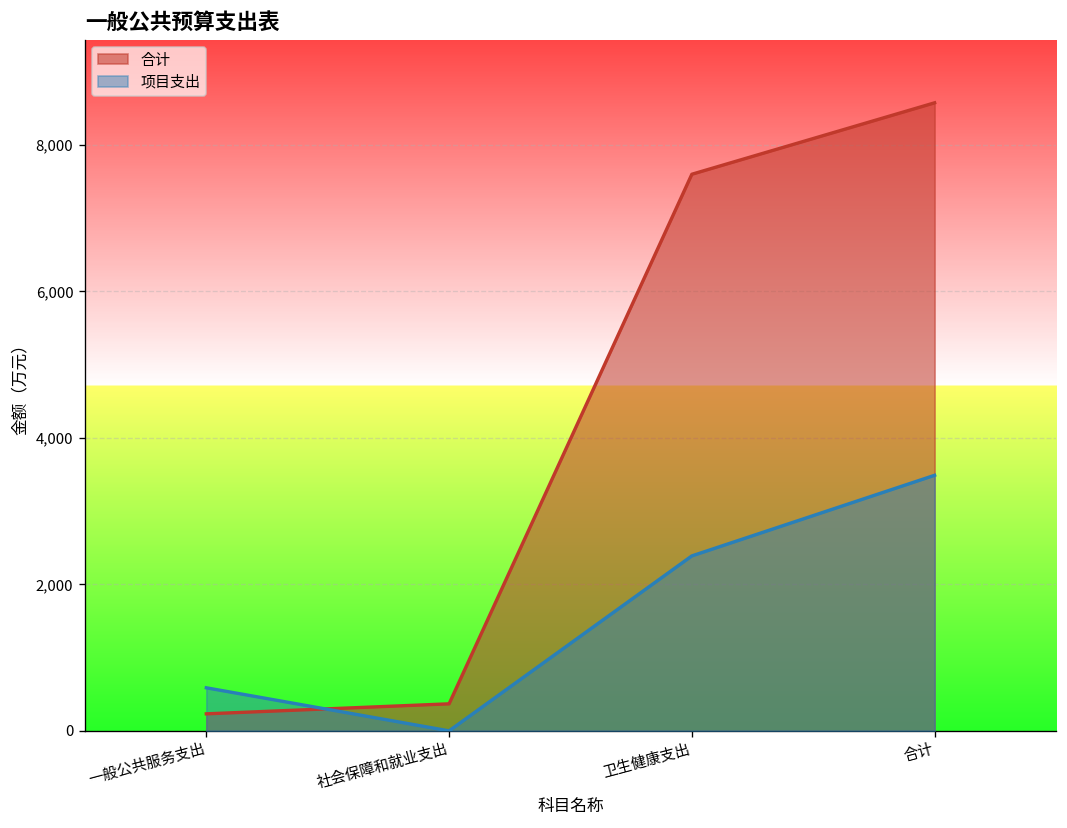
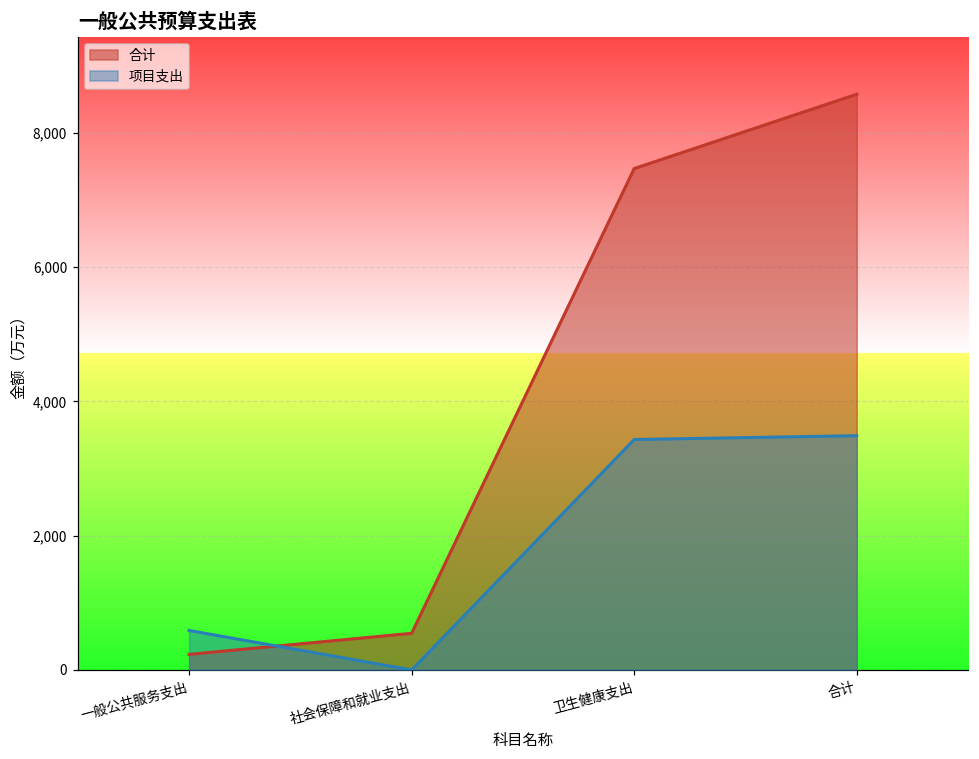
  {
    "合计": {
      "一般公共服务支出": "200",
-     "社会保障和就业支出": "400",
-     "卫生健康支出": "7,600",
+     "社会保障和就业支出": "500",
+     "卫生健康支出": "7,500",
      "合计": "8,600"
    },
    "项目支出": {
      "一般公共服务支出": "600",
      "社会保障和就业支出": "0",
-     "卫生健康支出": "2,400",
+     "卫生健康支出": "3,400",
      "合计": "3,500"
    }
  }
